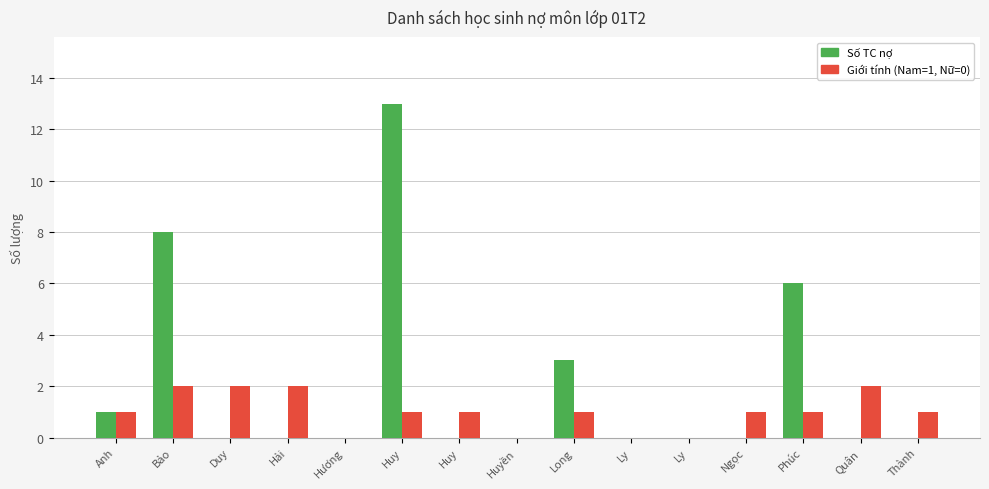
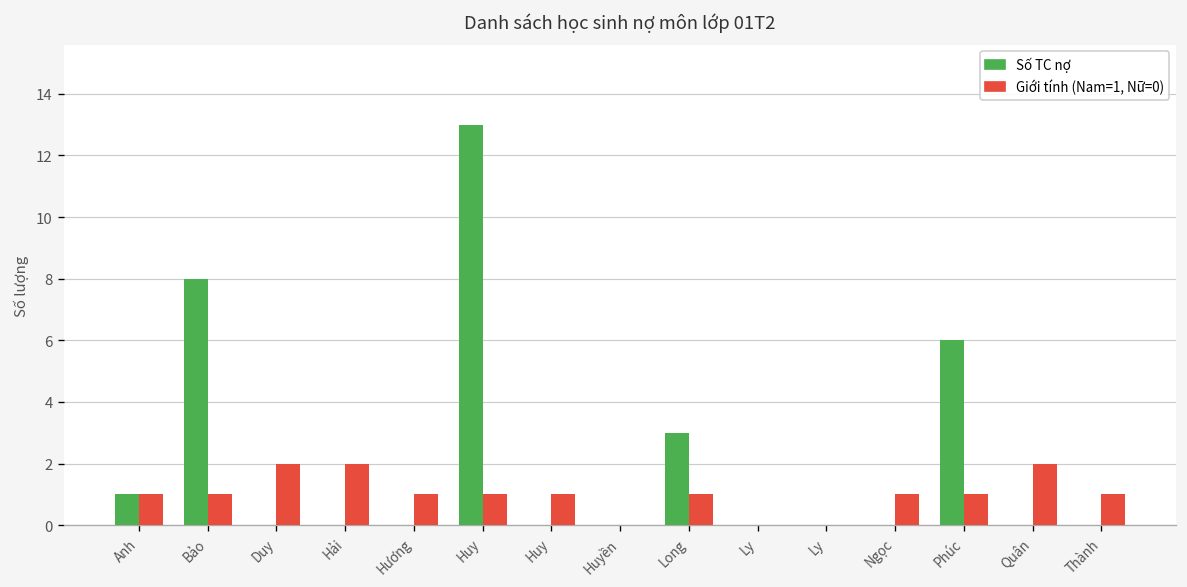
  {
    "Số TC nợ": {
      "Anh": 1,
      "Bảo": 8,
      "Duy": 0,
      "Hải": 0,
      "Hương": 0,
      "Huyền": 0,
      "Long": 3,
      "Ngọc": 0,
      "Phúc": 6,
      "Quân": 0,
      "Thành": 0
    },
    "Giới tính (Nam=1, Nữ=0)": {
      "Anh": 1,
-     "Bảo": 2,
+     "Bảo": 1,
      "Duy": 2,
      "Hải": 2,
-     "Hương": 0,
+     "Hương": 1,
      "Huyền": 0,
      "Long": 1,
      "Ngọc": 1,
      "Phúc": 1,
      "Quân": 2,
      "Thành": 1
    }
  }
